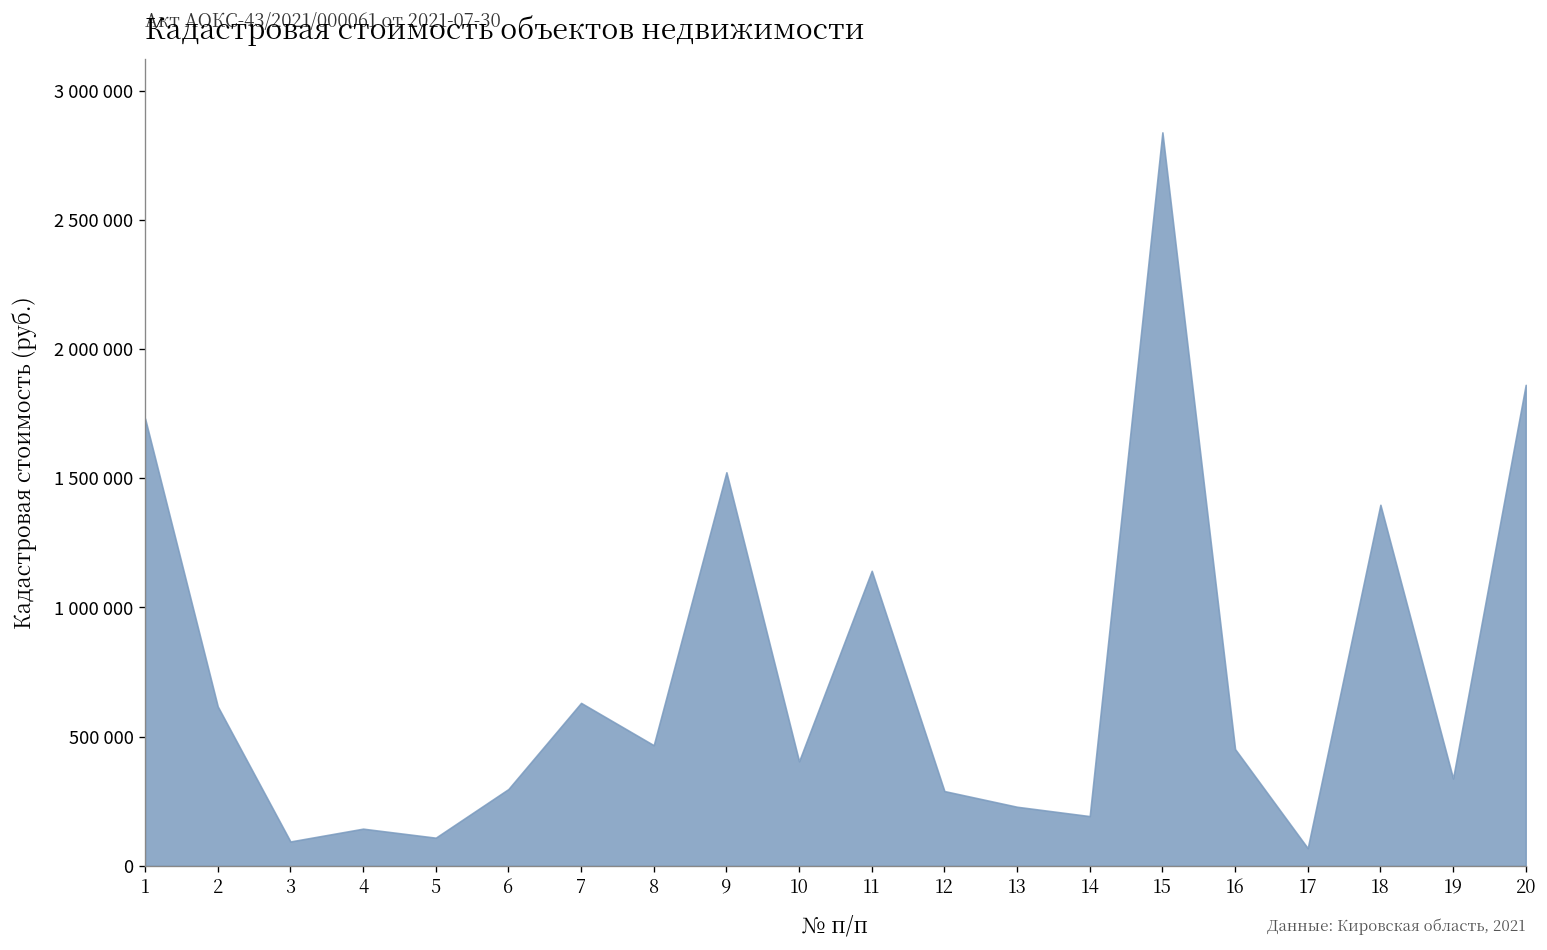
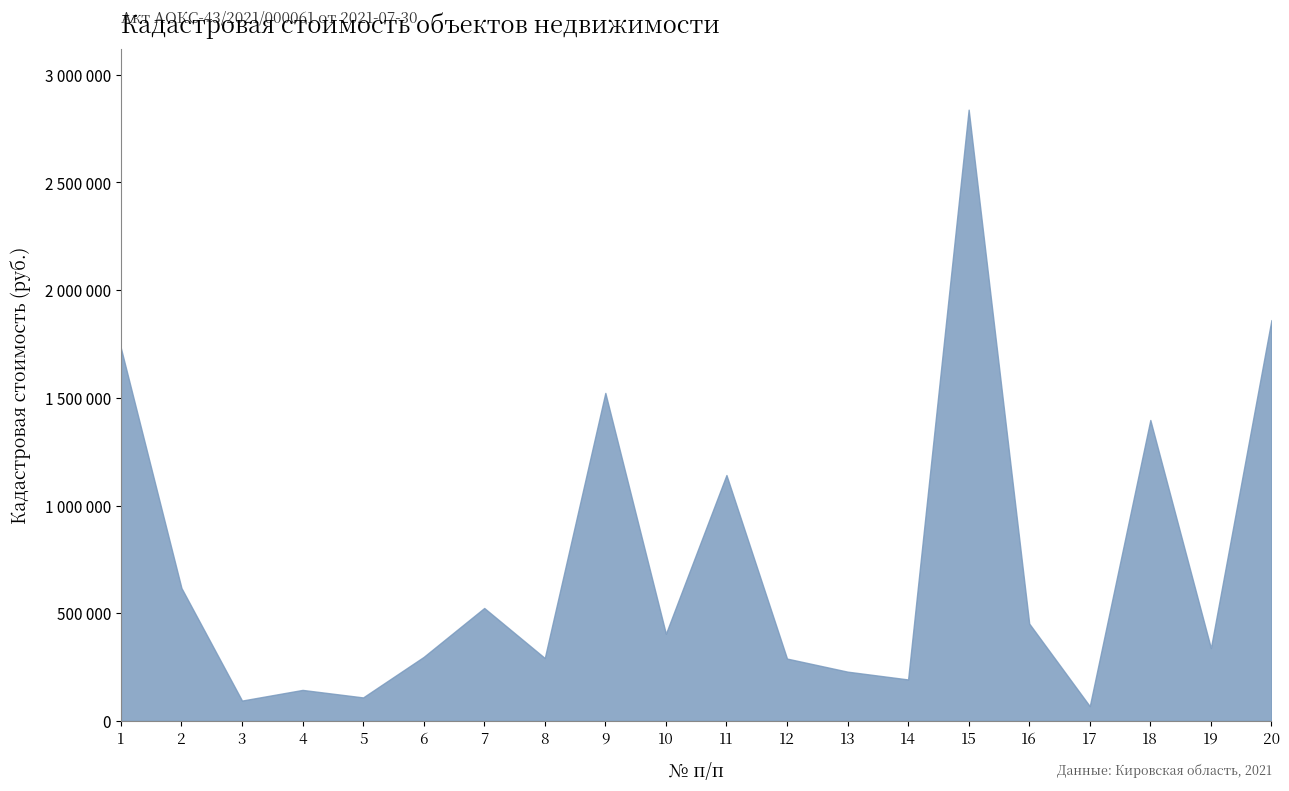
  {
    "1": 1730000,
    "2": 620000,
    "3": 90000,
    "4": 140000,
    "5": 110000,
    "6": 300000,
-   "7": 630000,
-   "8": 470000,
+   "7": 520000,
+   "8": 290000,
    "9": 1520000,
    "10": 400000,
    "11": 1140000,
    "12": 290000,
    "13": 230000,
    "14": 190000,
    "15": 2840000,
    "16": 450000,
    "17": 70000,
    "18": 1400000,
    "19": 340000,
    "20": 1860000
  }
